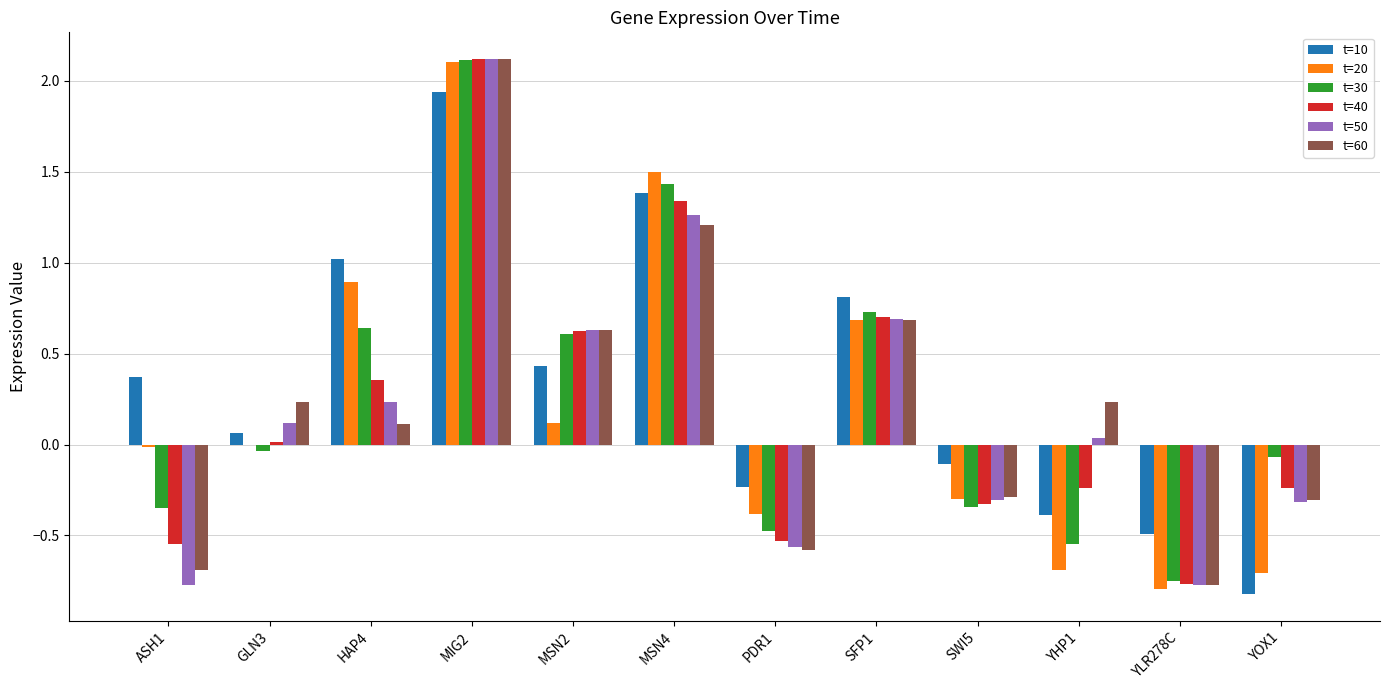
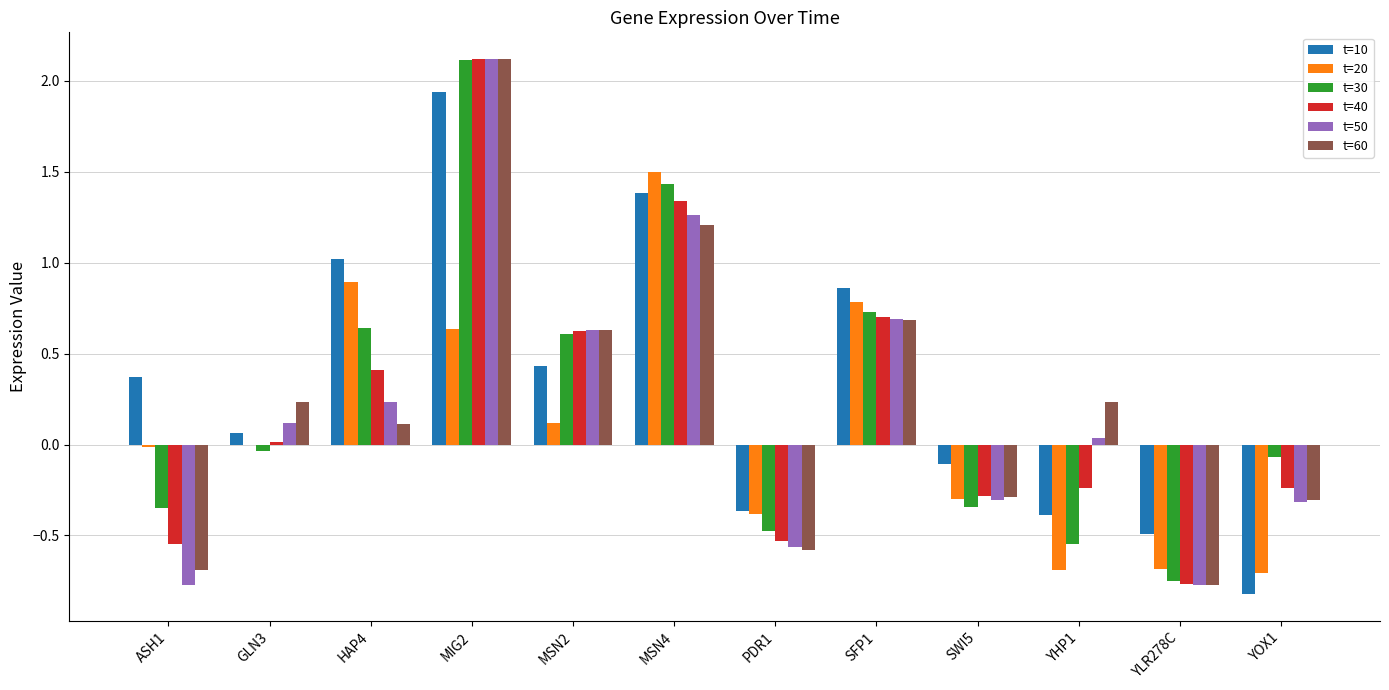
  {
    "t=10": {
      "ASH1": 0.37,
      "GLN3": 0.06,
      "HAP4": 1.02,
      "MIG2": 1.94,
      "MSN2": 0.43,
      "MSN4": 1.39,
-     "PDR1": -0.24,
-     "SFP1": 0.81,
+     "PDR1": -0.37,
+     "SFP1": 0.86,
      "SWI5": -0.11,
      "YHP1": -0.39,
      "YLR278C": -0.49,
      "YOX1": -0.82
    },
    "t=20": {
      "ASH1": -0.01,
      "HAP4": 0.89,
-     "MIG2": 2.11,
+     "MIG2": 0.64,
      "MSN2": 0.12,
      "MSN4": 1.50,
      "PDR1": -0.38,
-     "SFP1": 0.69,
+     "SFP1": 0.78,
      "SWI5": -0.30,
      "YHP1": -0.69,
-     "YLR278C": -0.79,
+     "YLR278C": -0.69,
      "YOX1": -0.71
    },
    "t=30": {
      "ASH1": -0.35,
      "GLN3": -0.04,
      "HAP4": 0.64,
      "MIG2": 2.12,
      "MSN2": 0.61,
      "MSN4": 1.43,
      "PDR1": -0.48,
      "SFP1": 0.73,
      "SWI5": -0.34,
      "YHP1": -0.55,
      "YLR278C": -0.75,
      "YOX1": -0.07
    },
    "t=40": {
      "ASH1": -0.55,
      "GLN3": 0.01,
-     "HAP4": 0.35,
+     "HAP4": 0.41,
      "MIG2": 2.12,
      "MSN2": 0.62,
      "MSN4": 1.34,
      "PDR1": -0.53,
      "SFP1": 0.70,
-     "SWI5": -0.33,
+     "SWI5": -0.28,
      "YHP1": -0.24,
      "YLR278C": -0.77,
      "YOX1": -0.24
    },
    "t=50": {
      "ASH1": -0.77,
      "GLN3": 0.12,
      "HAP4": 0.23,
      "MIG2": 2.12,
      "MSN2": 0.63,
      "MSN4": 1.26,
      "PDR1": -0.56,
      "SFP1": 0.69,
      "SWI5": -0.30,
      "YHP1": 0.04,
      "YLR278C": -0.77,
      "YOX1": -0.31
    },
    "t=60": {
      "ASH1": -0.69,
      "GLN3": 0.24,
      "HAP4": 0.11,
      "MIG2": 2.12,
      "MSN2": 0.63,
      "MSN4": 1.21,
      "PDR1": -0.58,
      "SFP1": 0.68,
      "SWI5": -0.29,
      "YHP1": 0.23,
      "YLR278C": -0.77,
      "YOX1": -0.30
    }
  }
